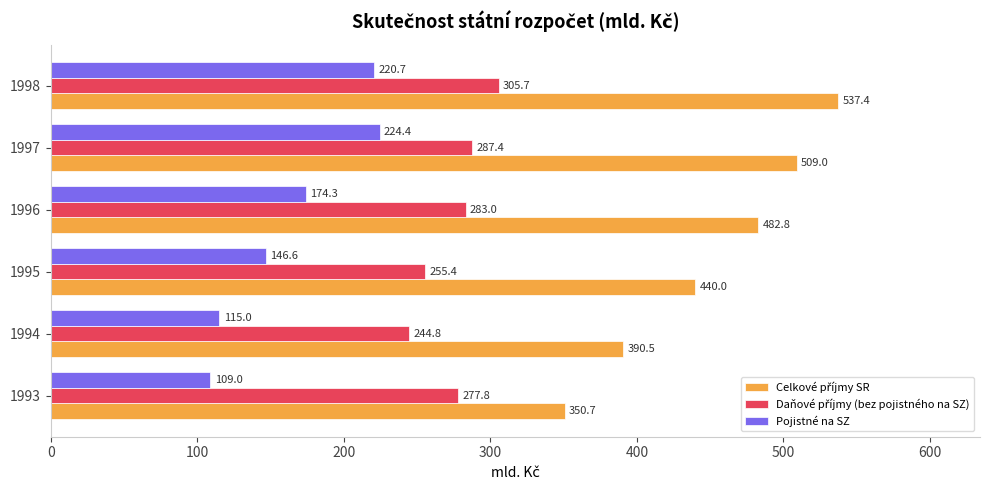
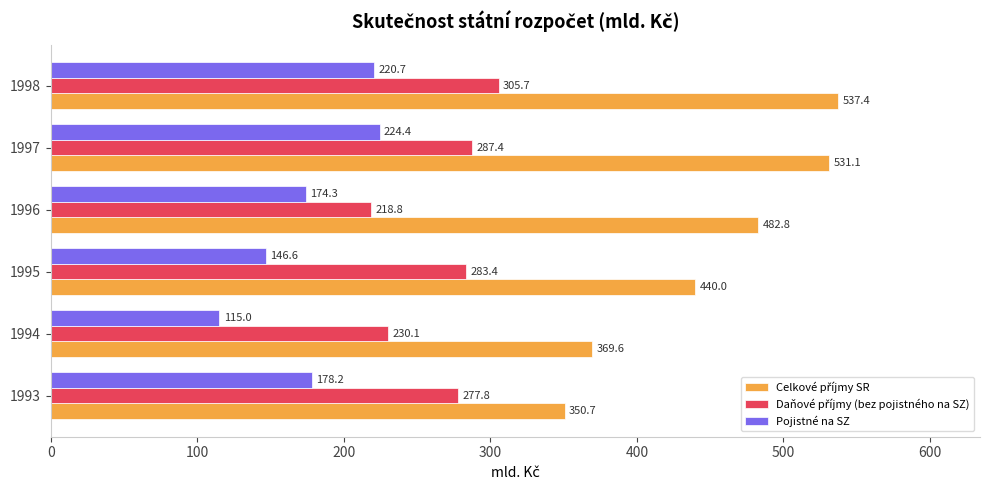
  {
    "Celkové příjmy SR": {
      "1998": 537.4,
-     "1997": 509.0,
+     "1997": 531.1,
      "1996": 482.8,
      "1995": 440.0,
-     "1994": 390.5,
+     "1994": 369.6,
      "1993": 350.7
    },
    "Daňové příjmy (bez pojistného na SZ)": {
      "1998": 305.7,
      "1997": 287.4,
-     "1996": 283.0,
-     "1995": 255.4,
-     "1994": 244.8,
+     "1996": 218.8,
+     "1995": 283.4,
+     "1994": 230.1,
      "1993": 277.8
    },
    "Pojistné na SZ": {
      "1998": 220.7,
      "1997": 224.4,
      "1996": 174.3,
      "1995": 146.6,
      "1994": 115.0,
-     "1993": 109.0
+     "1993": 178.2
    }
  }
